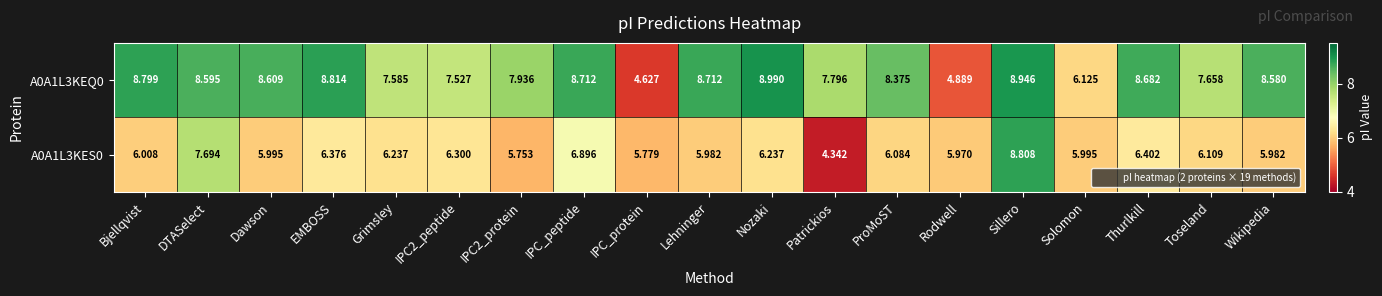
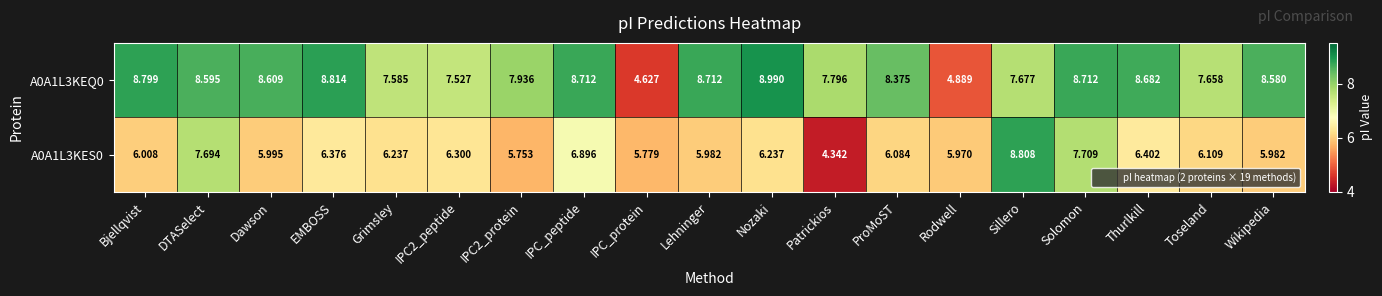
  {
    "A0A1L3KEQ0": {
      "Bjellqvist": 8.799,
      "DTASelect": 8.595,
      "Dawson": 8.609,
      "EMBOSS": 8.814,
      "Grimsley": 7.585,
      "IPC2_peptide": 7.527,
      "IPC2_protein": 7.936,
      "IPC_peptide": 8.712,
      "IPC_protein": 4.627,
      "Lehninger": 8.712,
      "Nozaki": 8.990,
      "Patrickios": 7.796,
      "ProMoST": 8.375,
      "Rodwell": 4.889,
-     "Sillero": 8.946,
-     "Solomon": 6.125,
+     "Sillero": 7.677,
+     "Solomon": 8.712,
      "Thurlkill": 8.682,
      "Toseland": 7.658,
      "Wikipedia": 8.580
    },
    "A0A1L3KES0": {
      "Bjellqvist": 6.008,
      "DTASelect": 7.694,
      "Dawson": 5.995,
      "EMBOSS": 6.376,
      "Grimsley": 6.237,
      "IPC2_peptide": 6.300,
      "IPC2_protein": 5.753,
      "IPC_peptide": 6.896,
      "IPC_protein": 5.779,
      "Lehninger": 5.982,
      "Nozaki": 6.237,
      "Patrickios": 4.342,
      "ProMoST": 6.084,
      "Rodwell": 5.970,
      "Sillero": 8.808,
-     "Solomon": 5.995,
+     "Solomon": 7.709,
      "Thurlkill": 6.402,
      "Toseland": 6.109,
      "Wikipedia": 5.982
    }
  }
